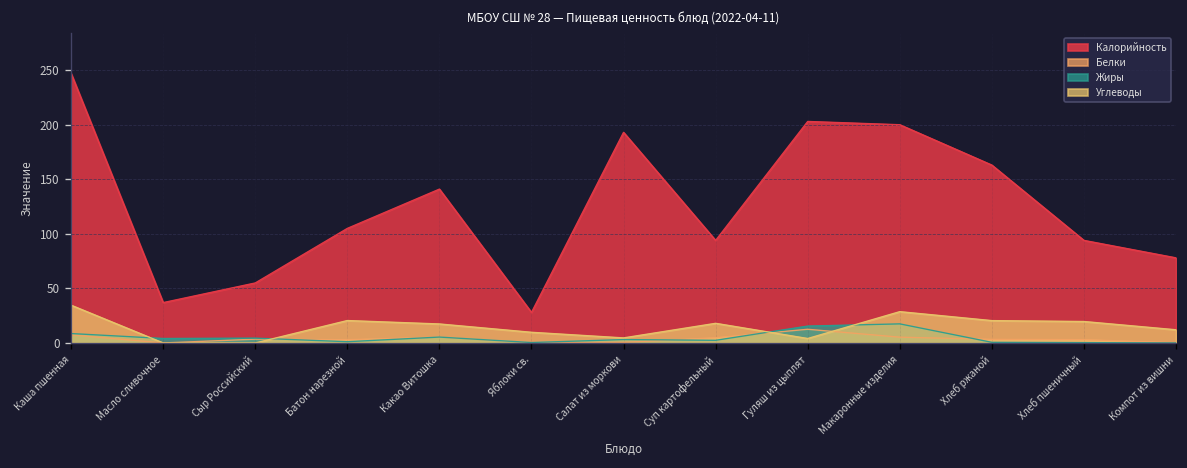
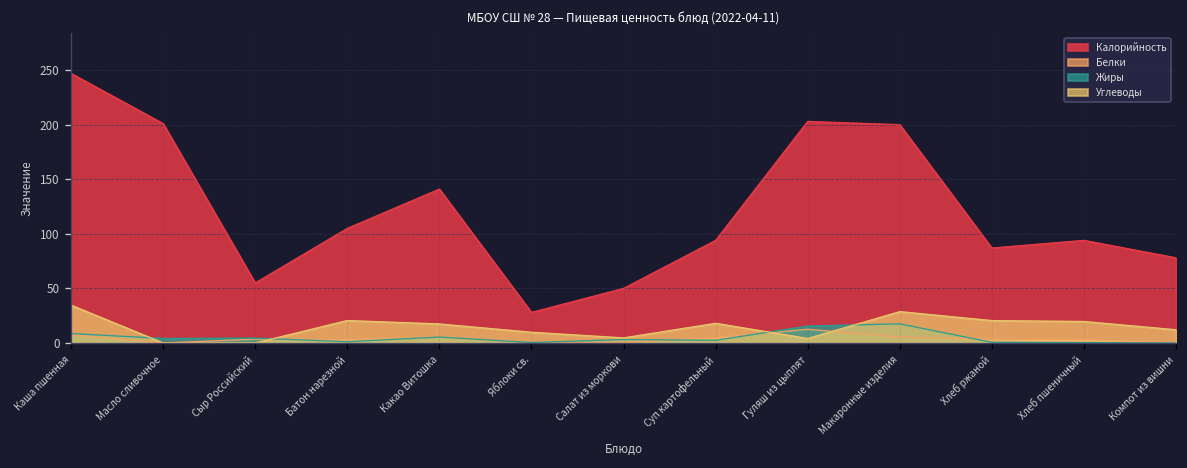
  {
    "Калорийность": {
      "Каша пшенная": 250,
-     "Масло сливочное": 40,
+     "Масло сливочное": 200,
      "Сыр Российский": 60,
      "Батон нарезной": 110,
      "Какао Витошка": 140,
      "Яблоки св.": 30,
-     "Салат из моркови": 190,
+     "Салат из моркови": 50,
      "Суп картофельный": 90,
      "Гуляш из цыплят": 200,
      "Макаронные изделия": 200,
-     "Хлеб ржаной": 160,
+     "Хлеб ржаной": 90,
      "Хлеб пшеничный": 90,
      "Компот из вишни": 80
    },
    "Жиры": {
      "Масло сливочное": 0,
      "Гуляш из цыплят": 20,
      "Макаронные изделия": 20
    }
  }
